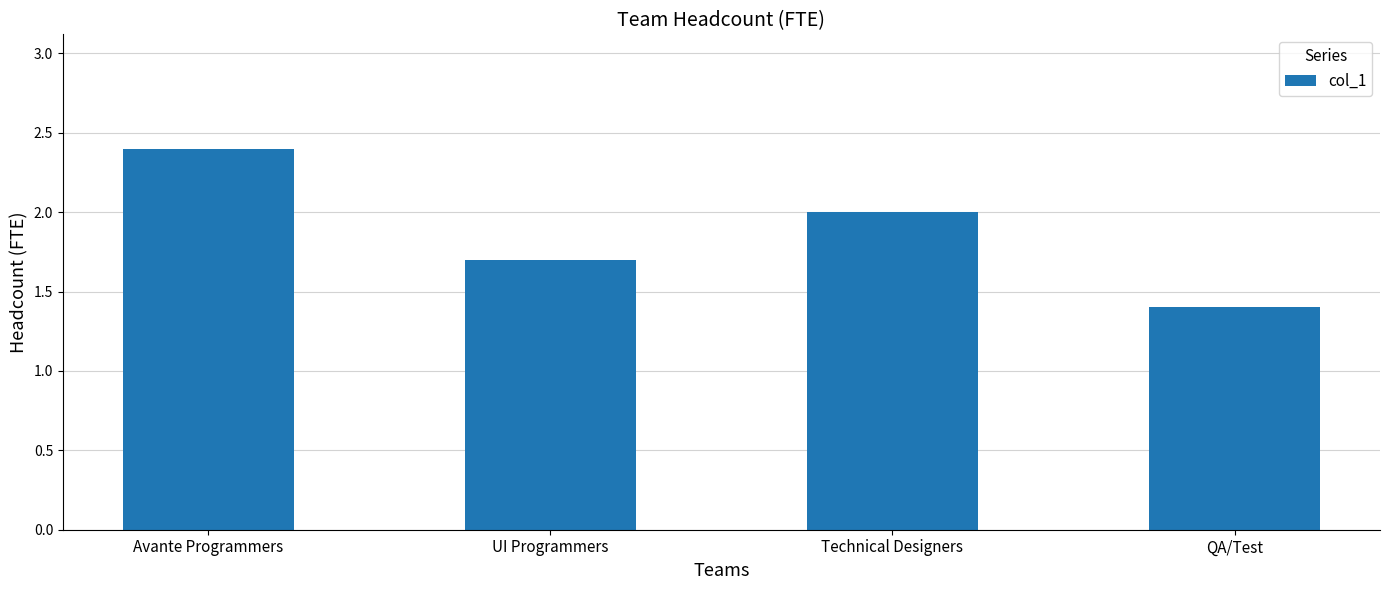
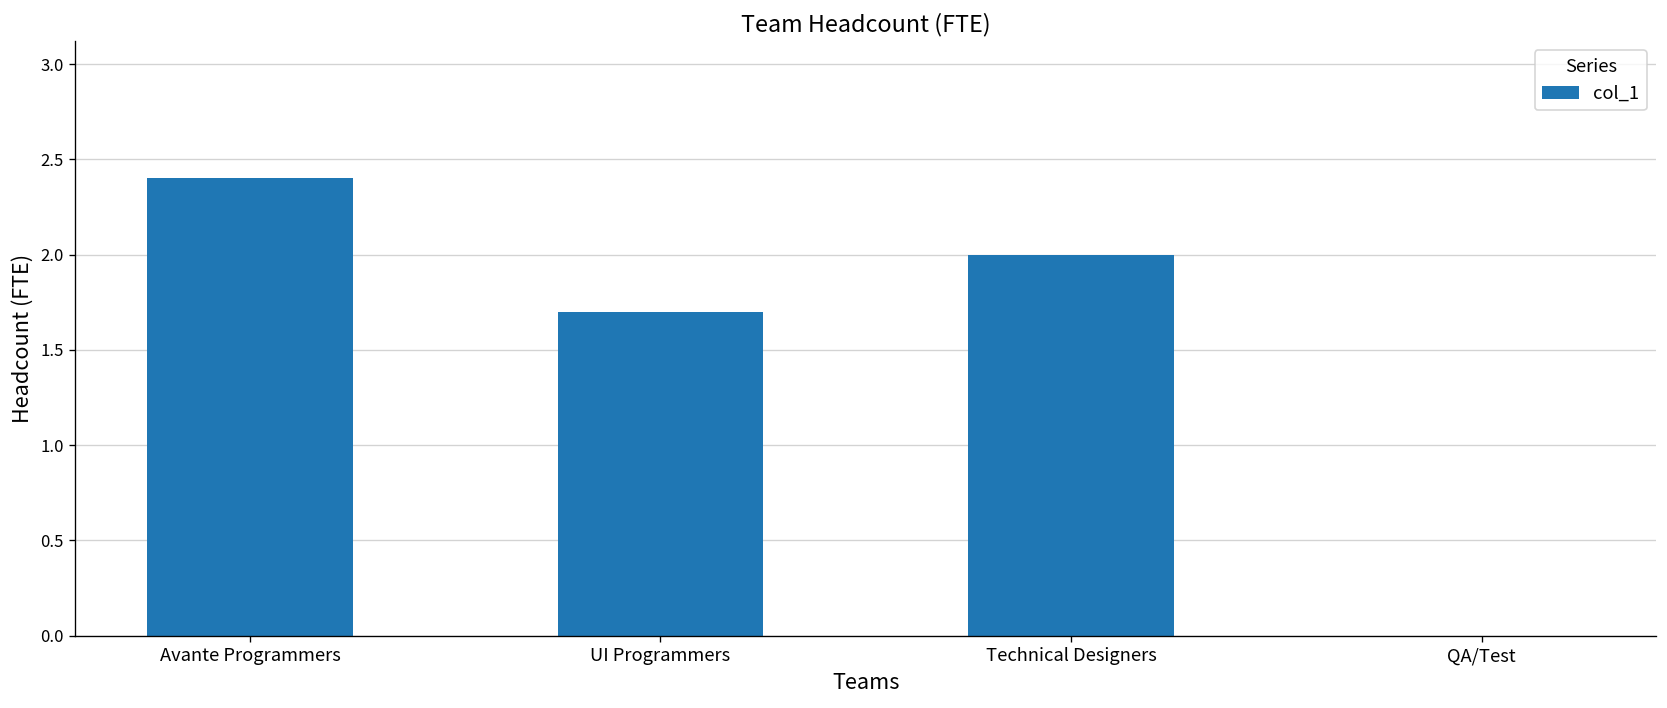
  {
    "Avante Programmers": 2.4,
    "UI Programmers": 1.7,
    "Technical Designers": 2.0,
-   "QA/Test": 1.4
+   "QA/Test": 0.0
  }
